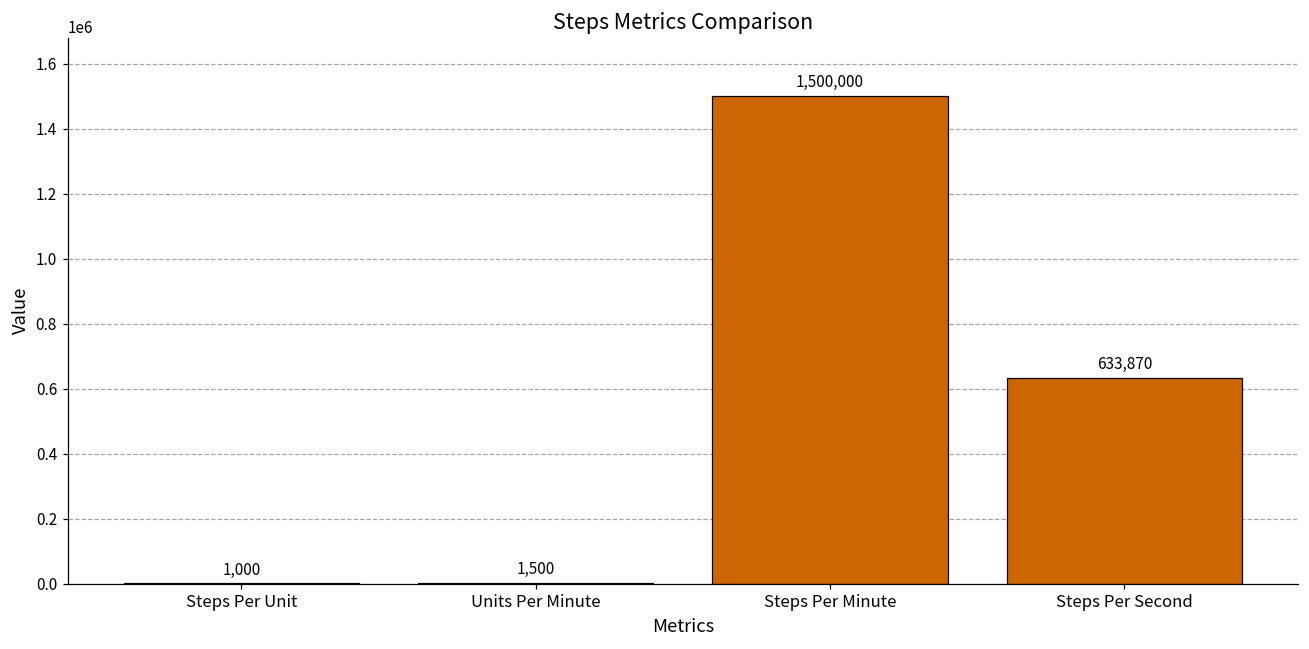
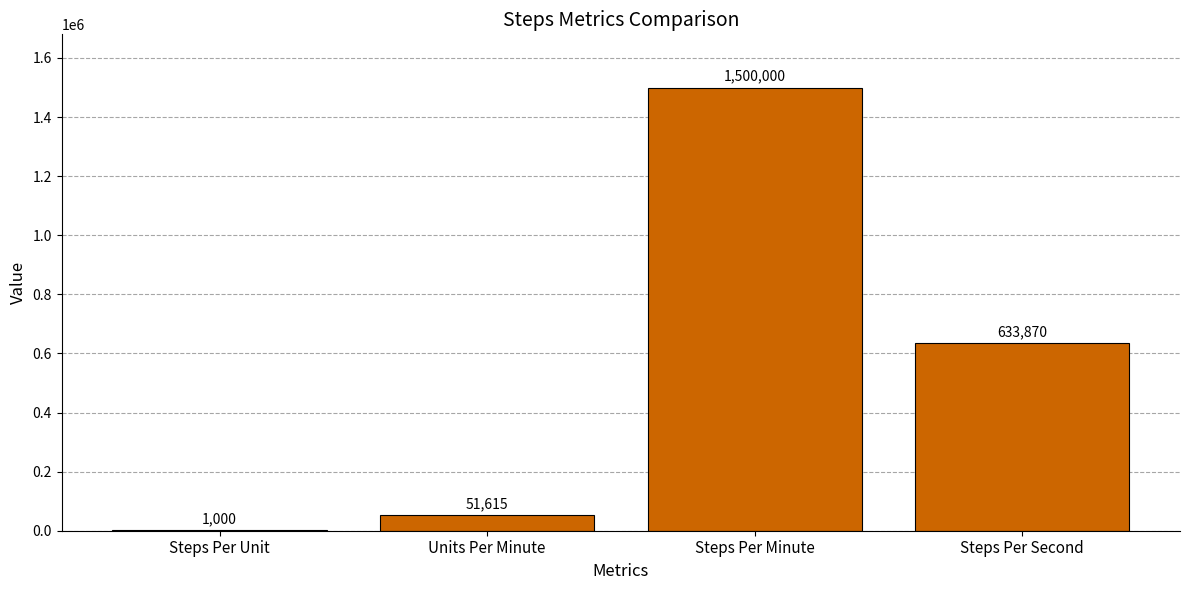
  {
    "Steps Per Unit": "1,000",
-   "Units Per Minute": "1,500",
+   "Units Per Minute": "51,615",
    "Steps Per Minute": "1,500,000",
    "Steps Per Second": "633,870"
  }
